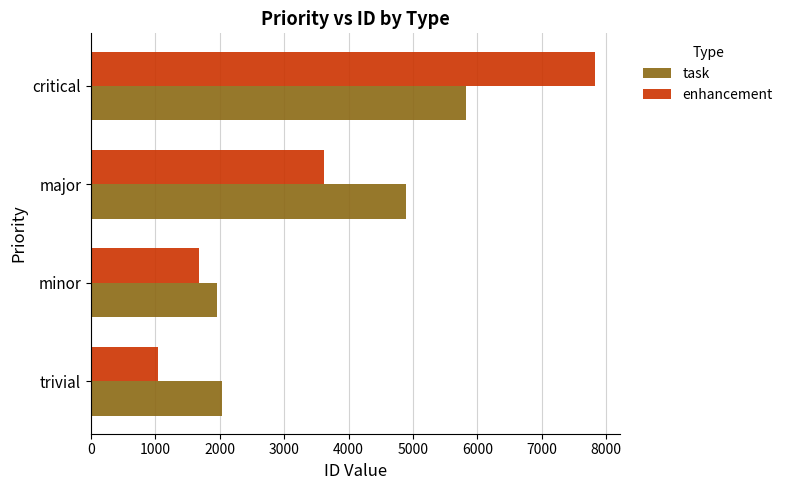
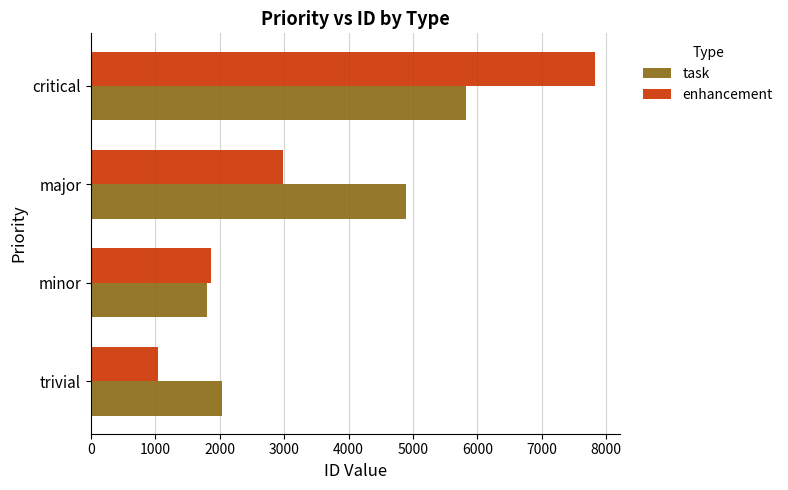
  {
    "task": {
      "critical": 5800,
      "major": 4900,
-     "minor": 2000,
+     "minor": 1800,
      "trivial": 2000
    },
    "enhancement": {
      "critical": 7800,
-     "major": 3600,
-     "minor": 1700,
+     "major": 3000,
+     "minor": 1900,
      "trivial": 1000
    }
  }
